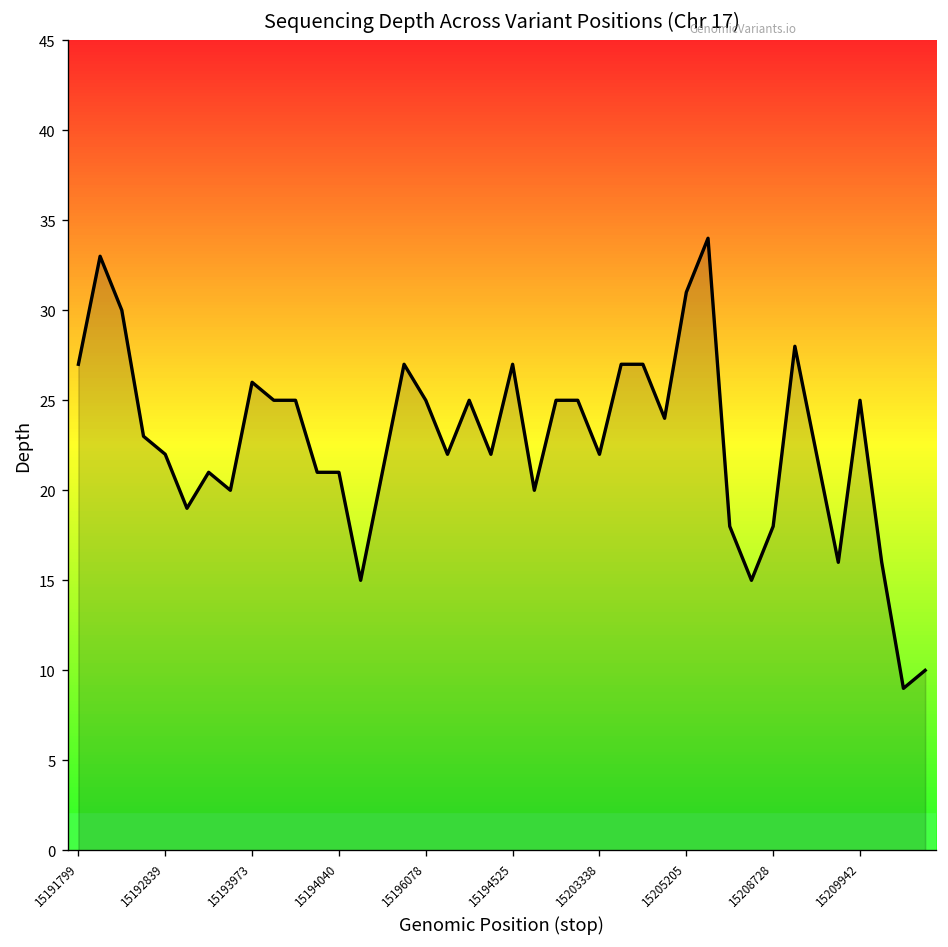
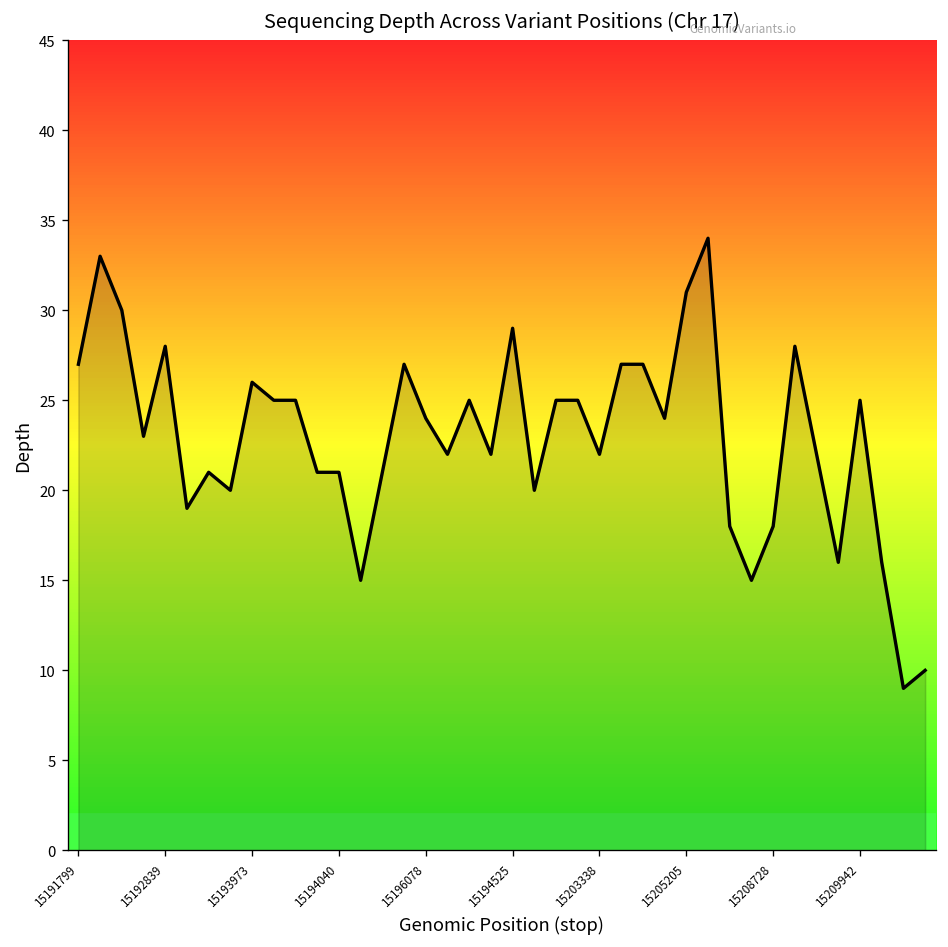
  {
    "15191799": 27,
-   "15192839": 22,
+   "15192839": 28,
    "15193973": 26,
    "15194040": 21,
-   "15196078": 25,
-   "15194525": 27,
+   "15196078": 24,
+   "15194525": 29,
    "15203338": 22,
    "15205205": 31,
    "15208728": 18,
    "15209942": 25
  }
